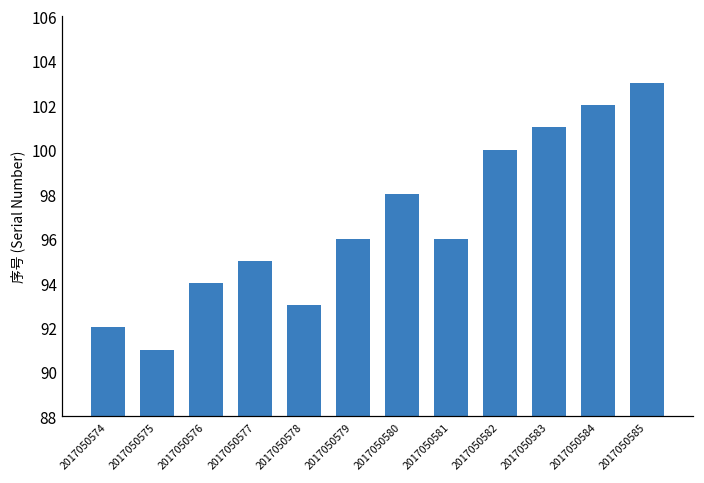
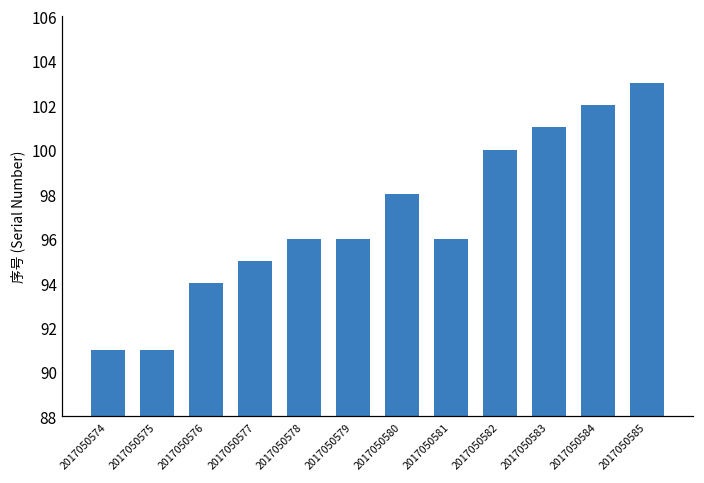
  {
-   "2017050574": 92,
+   "2017050574": 91,
    "2017050575": 91,
    "2017050576": 94,
    "2017050577": 95,
-   "2017050578": 93,
+   "2017050578": 96,
    "2017050579": 96,
    "2017050580": 98,
    "2017050581": 96,
    "2017050582": 100,
    "2017050583": 101,
    "2017050584": 102,
    "2017050585": 103
  }
